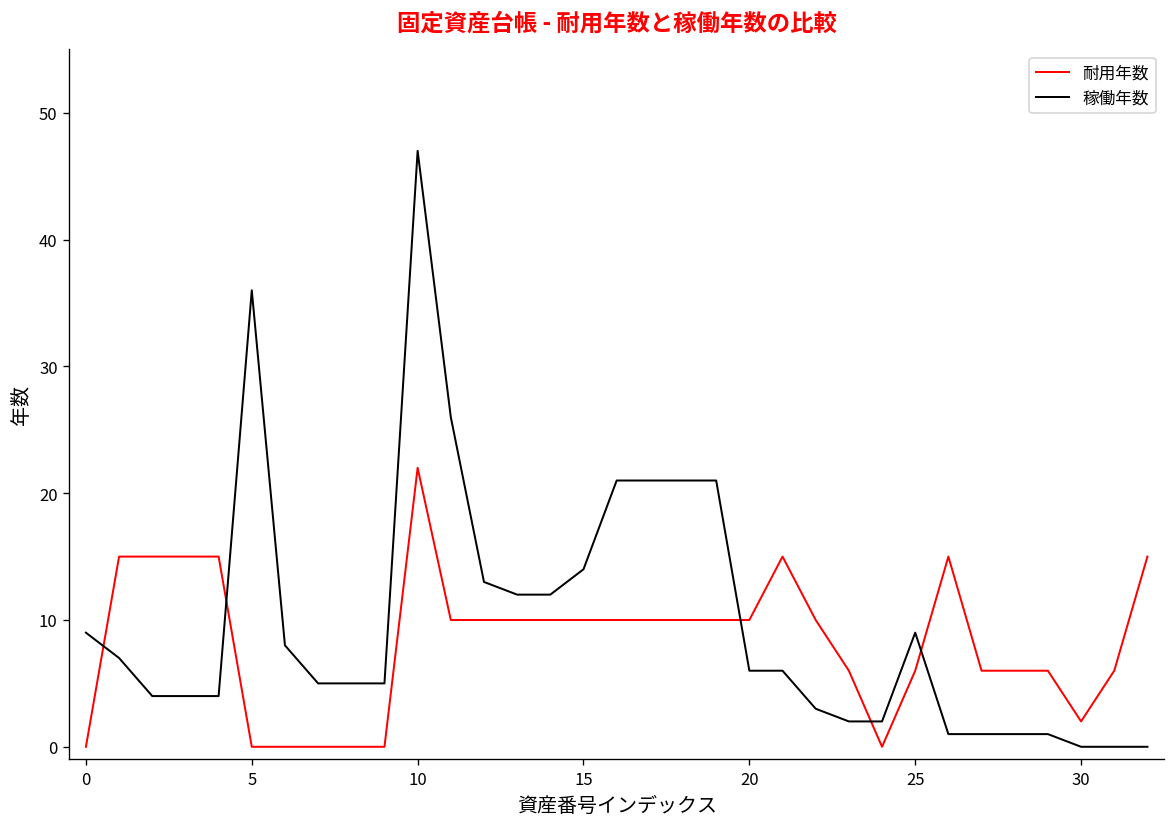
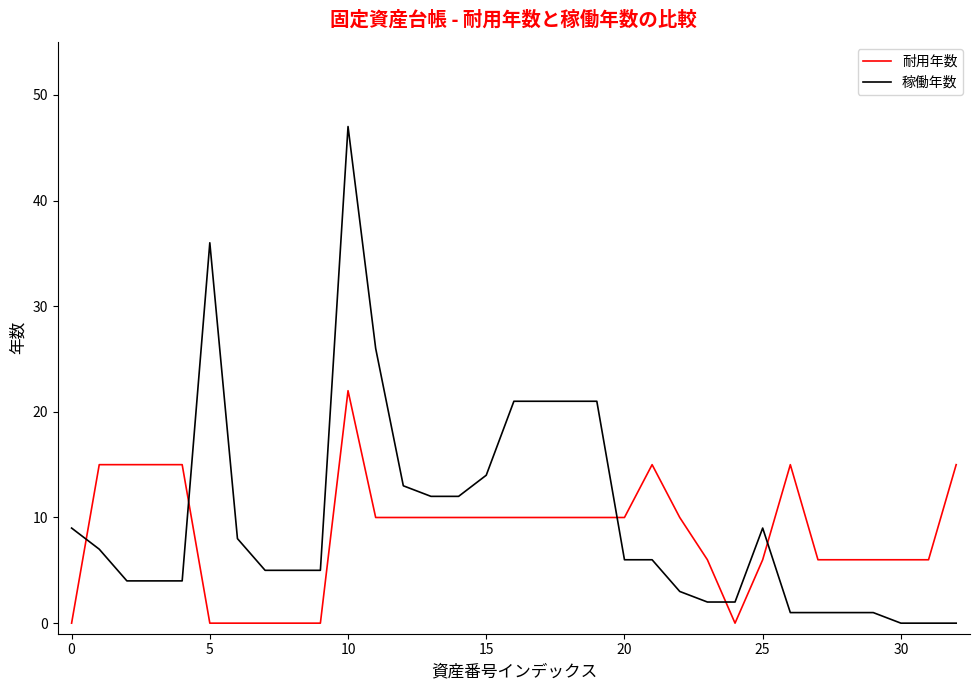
  {
    "耐用年数": {
      "0": 0,
      "5": 0,
      "10": 22,
      "15": 10,
      "20": 10,
      "25": 6,
-     "30": 2
+     "30": 6
    },
    "稼働年数": {
      "0": 9,
      "5": 36,
      "10": 47,
      "15": 14,
      "20": 6,
      "25": 9,
      "30": 0
    }
  }
